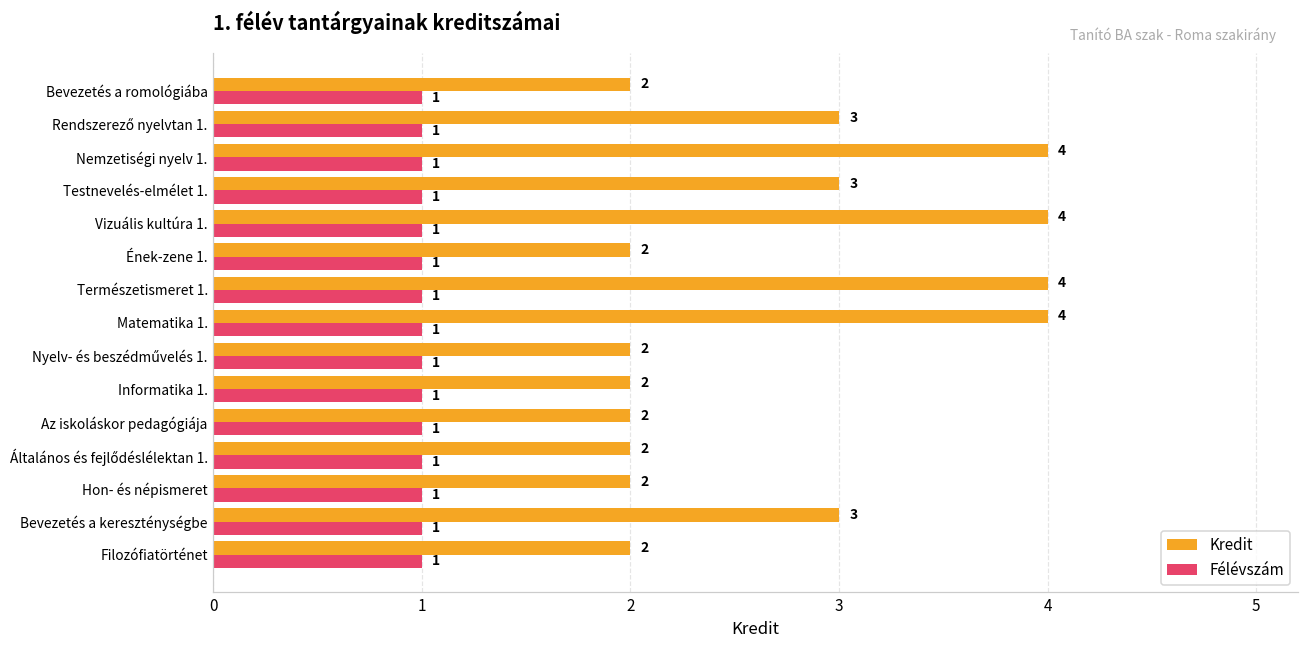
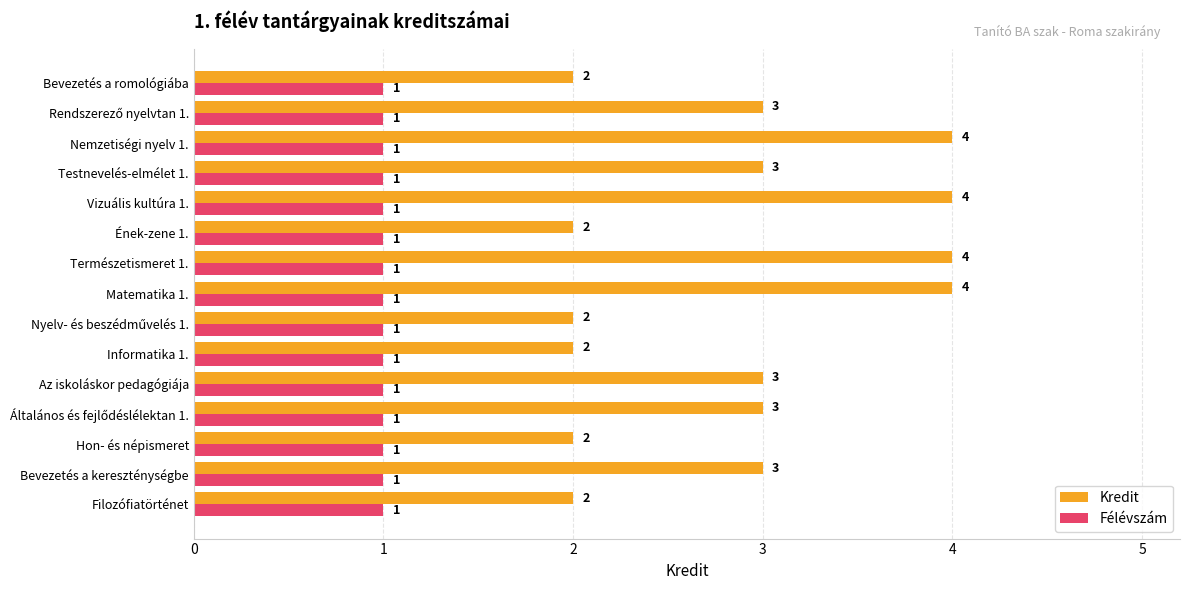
  {
    "Kredit": {
      "Bevezetés a romológiába": 2,
      "Rendszerező nyelvtan 1.": 3,
      "Nemzetiségi nyelv 1.": 4,
      "Testnevelés-elmélet 1.": 3,
      "Vizuális kultúra 1.": 4,
      "Ének-zene 1.": 2,
      "Természetismeret 1.": 4,
      "Matematika 1.": 4,
      "Nyelv- és beszédművelés 1.": 2,
      "Informatika 1.": 2,
-     "Az iskoláskor pedagógiája": 2,
-     "Általános és fejlődéslélektan 1.": 2,
+     "Az iskoláskor pedagógiája": 3,
+     "Általános és fejlődéslélektan 1.": 3,
      "Hon- és népismeret": 2,
      "Bevezetés a kereszténységbe": 3,
      "Filozófiatörténet": 2
    },
    "Félévszám": {
      "Bevezetés a romológiába": 1,
      "Rendszerező nyelvtan 1.": 1,
      "Nemzetiségi nyelv 1.": 1,
      "Testnevelés-elmélet 1.": 1,
      "Vizuális kultúra 1.": 1,
      "Ének-zene 1.": 1,
      "Természetismeret 1.": 1,
      "Matematika 1.": 1,
      "Nyelv- és beszédművelés 1.": 1,
      "Informatika 1.": 1,
      "Az iskoláskor pedagógiája": 1,
      "Általános és fejlődéslélektan 1.": 1,
      "Hon- és népismeret": 1,
      "Bevezetés a kereszténységbe": 1,
      "Filozófiatörténet": 1
    }
  }
